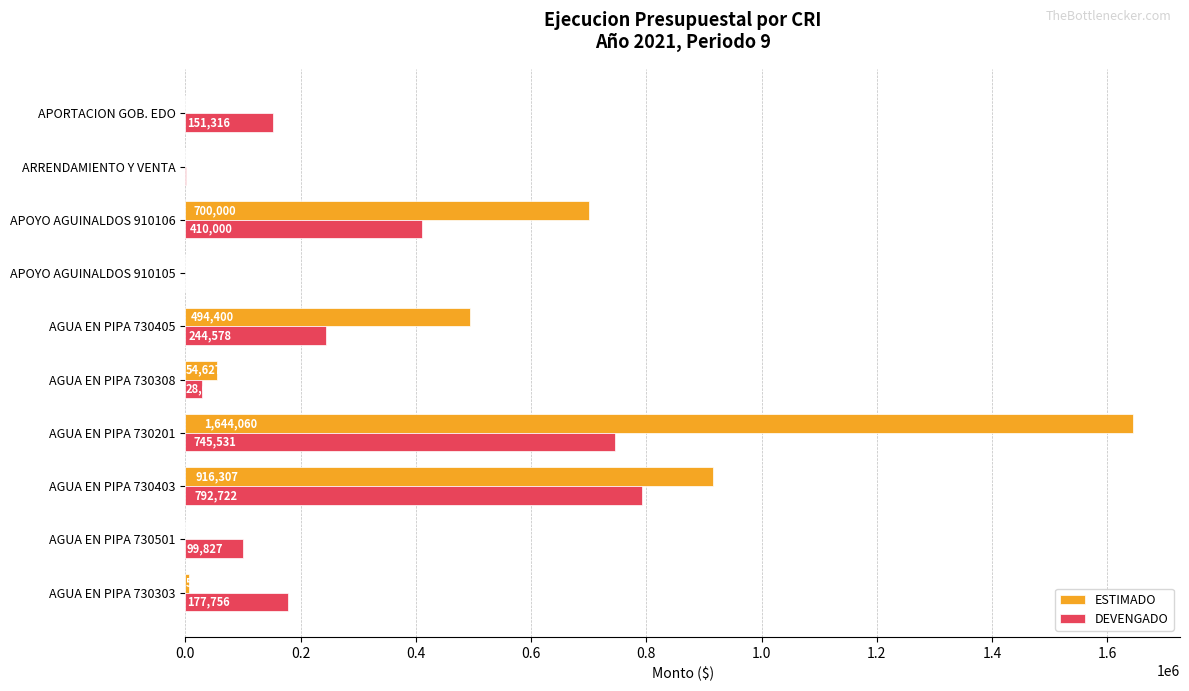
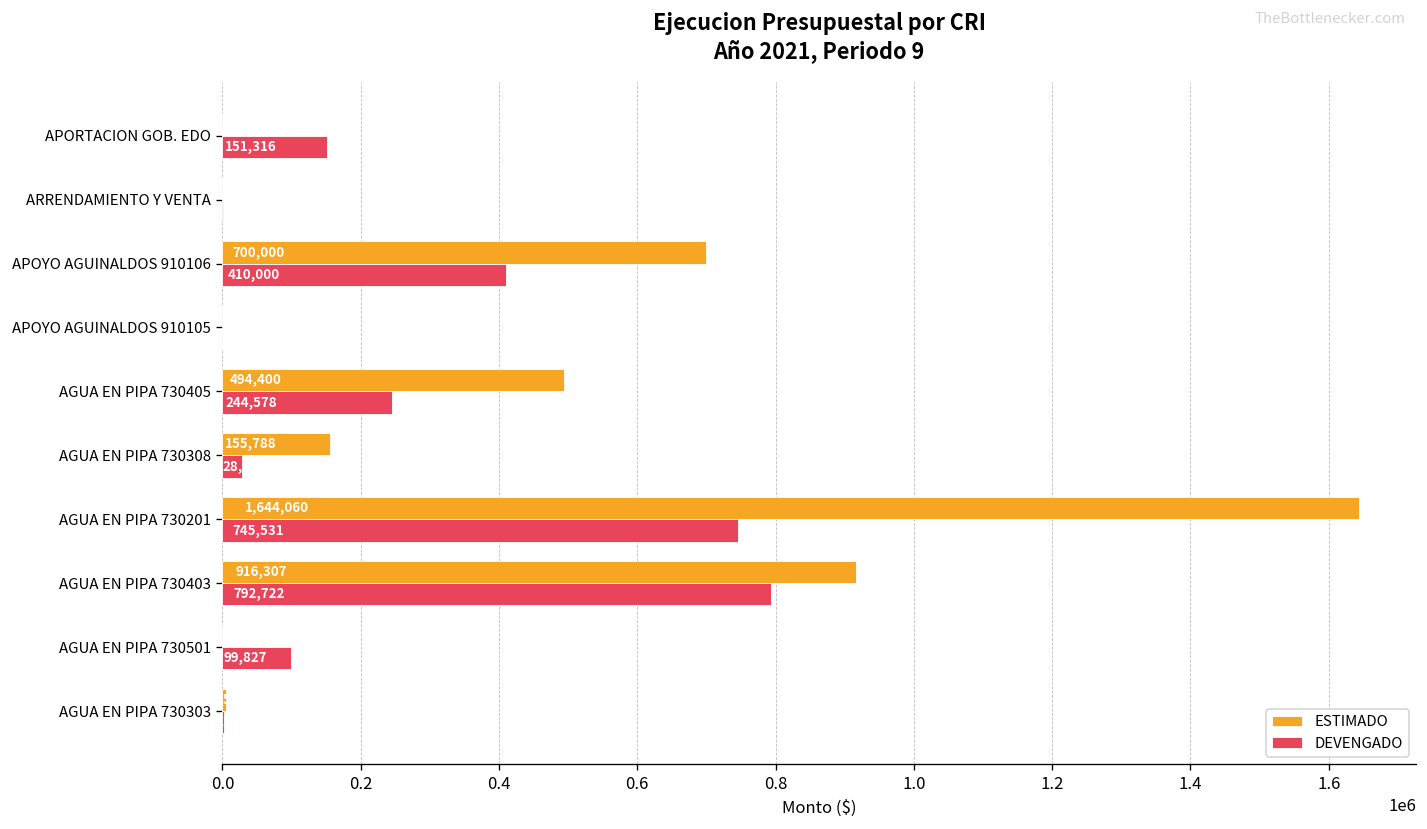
  {
    "ESTIMADO": {
      "APOYO AGUINALDOS 910106": "700,000",
      "AGUA EN PIPA 730405": "494,400",
-     "AGUA EN PIPA 730308": "54,627",
+     "AGUA EN PIPA 730308": "155,788",
      "AGUA EN PIPA 730201": "1,644,060",
      "AGUA EN PIPA 730403": "916,307"
    },
    "DEVENGADO": {
      "APOYO AGUINALDOS 910105": "0",
      "AGUA EN PIPA 730308": "30000",
-     "AGUA EN PIPA 730303": "180000"
+     "AGUA EN PIPA 730303": "0"
    }
  }
